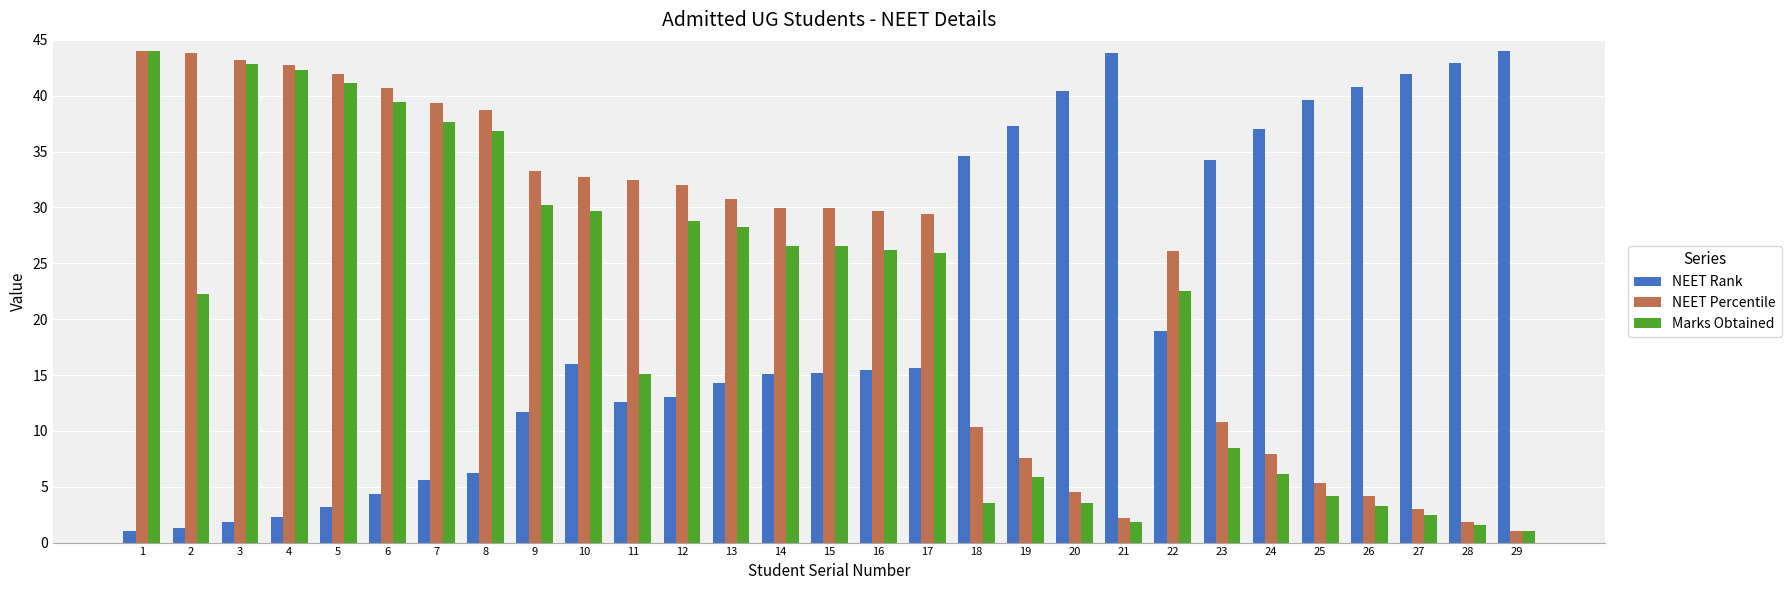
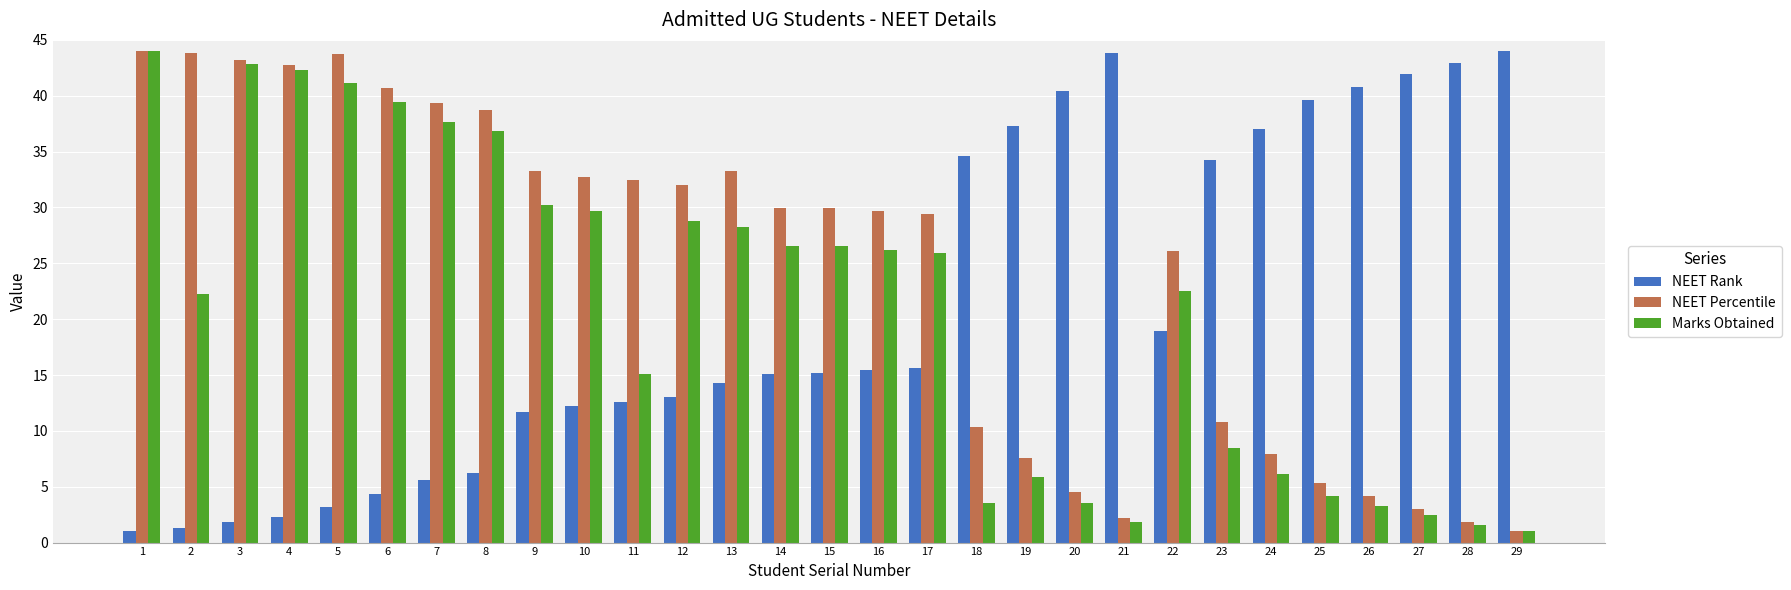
  {
    "NEET Rank": {
      "1": 1.0,
      "2": 1.3,
      "3": 1.9,
      "4": 2.3,
      "5": 3.2,
      "6": 4.4,
      "7": 5.6,
      "8": 6.3,
      "9": 11.7,
-     "10": 16.0,
+     "10": 12.2,
      "11": 12.6,
      "12": 13.0,
      "13": 14.3,
      "14": 15.1,
      "15": 15.2,
      "16": 15.4,
      "17": 15.6,
      "18": 34.6,
      "19": 37.3,
      "20": 40.4,
      "21": 43.8,
      "22": 18.9,
      "23": 34.2,
      "24": 37.0,
      "25": 39.6,
      "26": 40.8,
      "27": 42.0,
      "28": 43.0,
      "29": 44.0
    },
    "NEET Percentile": {
      "1": 44.0,
      "2": 43.8,
      "3": 43.2,
      "4": 42.8,
-     "5": 41.9,
+     "5": 43.8,
      "6": 40.7,
      "7": 39.4,
      "8": 38.7,
      "9": 33.2,
      "10": 32.7,
      "11": 32.5,
      "12": 32.0,
-     "13": 30.7,
+     "13": 33.2,
      "14": 29.9,
      "15": 29.9,
      "16": 29.7,
      "17": 29.4,
      "18": 10.4,
      "19": 7.6,
      "20": 4.6,
      "21": 2.2,
      "22": 26.1,
      "23": 10.8,
      "24": 7.9,
      "25": 5.3,
      "26": 4.2,
      "27": 3.0,
      "28": 1.9,
      "29": 1.0
    },
    "Marks Obtained": {
      "1": 44.0,
      "2": 22.2,
      "3": 42.9,
      "4": 42.3,
      "5": 41.1,
      "6": 39.4,
      "7": 37.7,
      "8": 36.8,
      "9": 30.2,
      "10": 29.7,
      "11": 15.0,
      "12": 28.8,
      "13": 28.2,
      "14": 26.5,
      "15": 26.5,
      "16": 26.2,
      "17": 25.9,
      "18": 3.6,
      "19": 5.9,
      "20": 3.6,
      "21": 1.9,
      "22": 22.5,
      "23": 8.5,
      "24": 6.2,
      "25": 4.2,
      "26": 3.3,
      "27": 2.4,
      "28": 1.6,
      "29": 1.0
    }
  }
